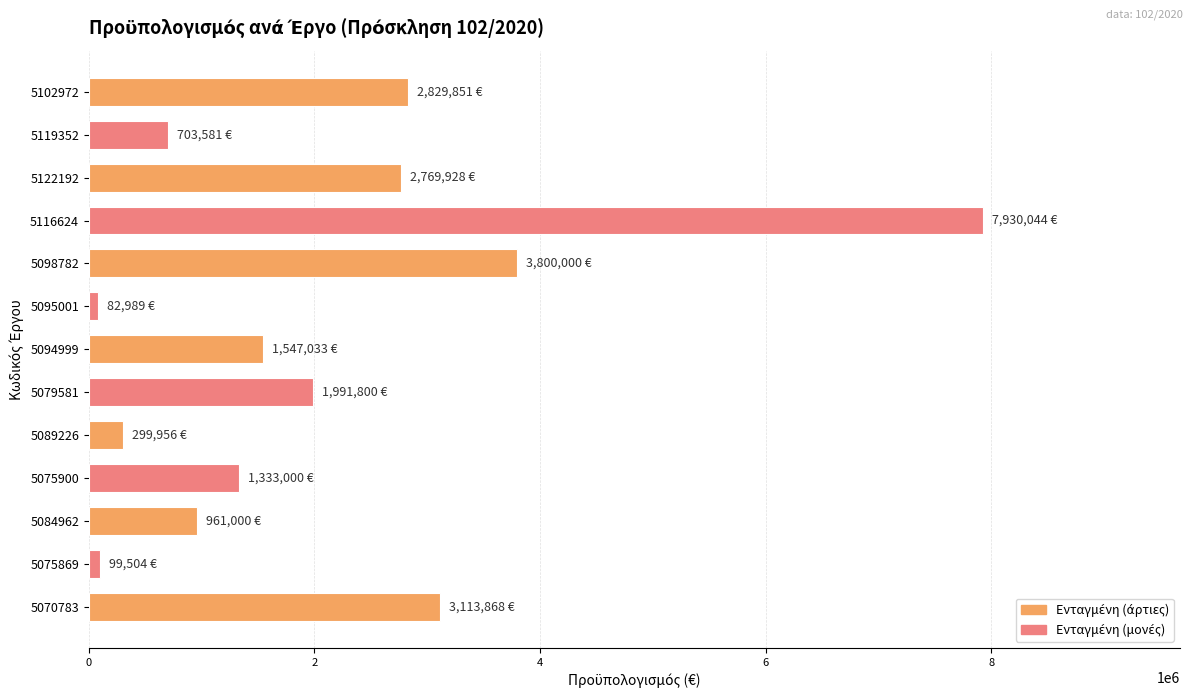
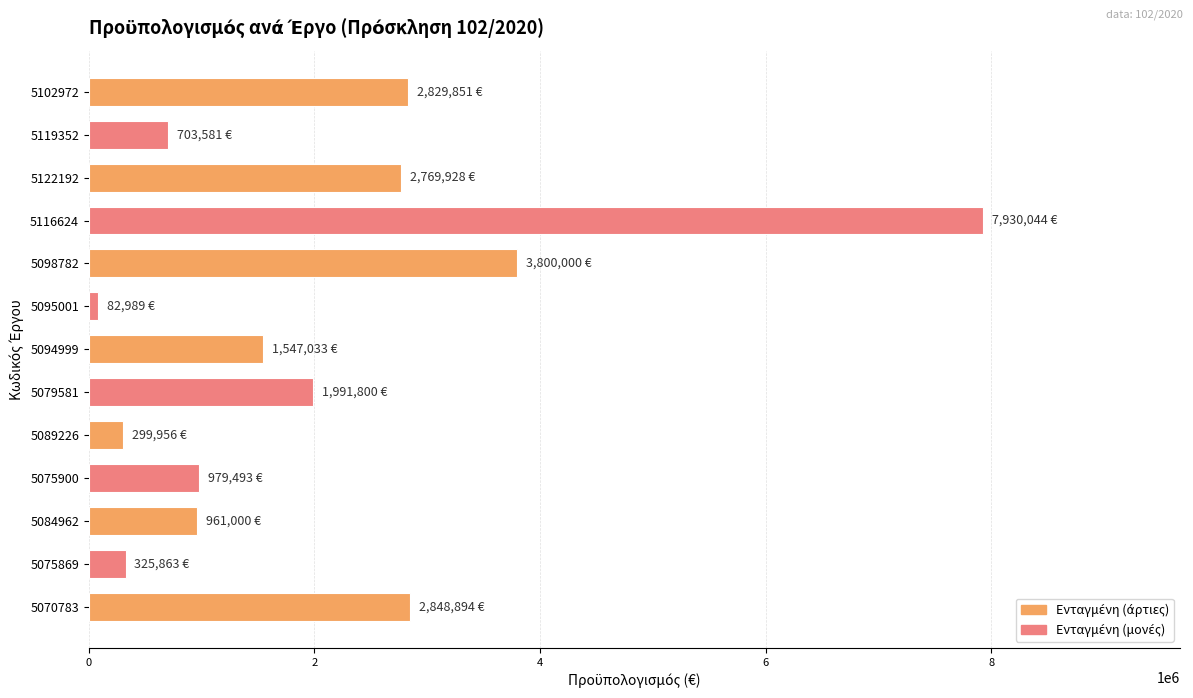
  {
    "5102972": "2,829,851",
    "5119352": "703,581",
    "5122192": "2,769,928",
    "5116624": "7,930,044",
    "5098782": "3,800,000",
    "5095001": "82,989",
    "5094999": "1,547,033",
    "5079581": "1,991,800",
    "5089226": "299,956",
-   "5075900": "1,333,000",
+   "5075900": "979,493",
    "5084962": "961,000",
-   "5075869": "99,504",
-   "5070783": "3,113,868"
+   "5075869": "325,863",
+   "5070783": "2,848,894"
  }
